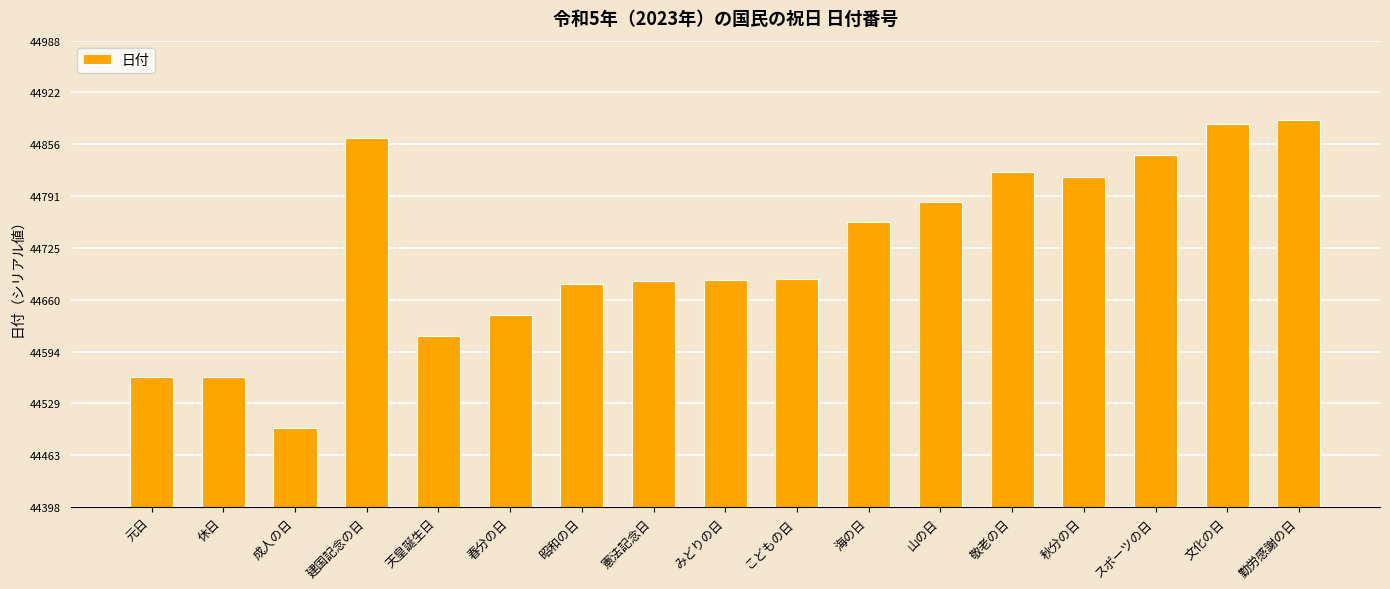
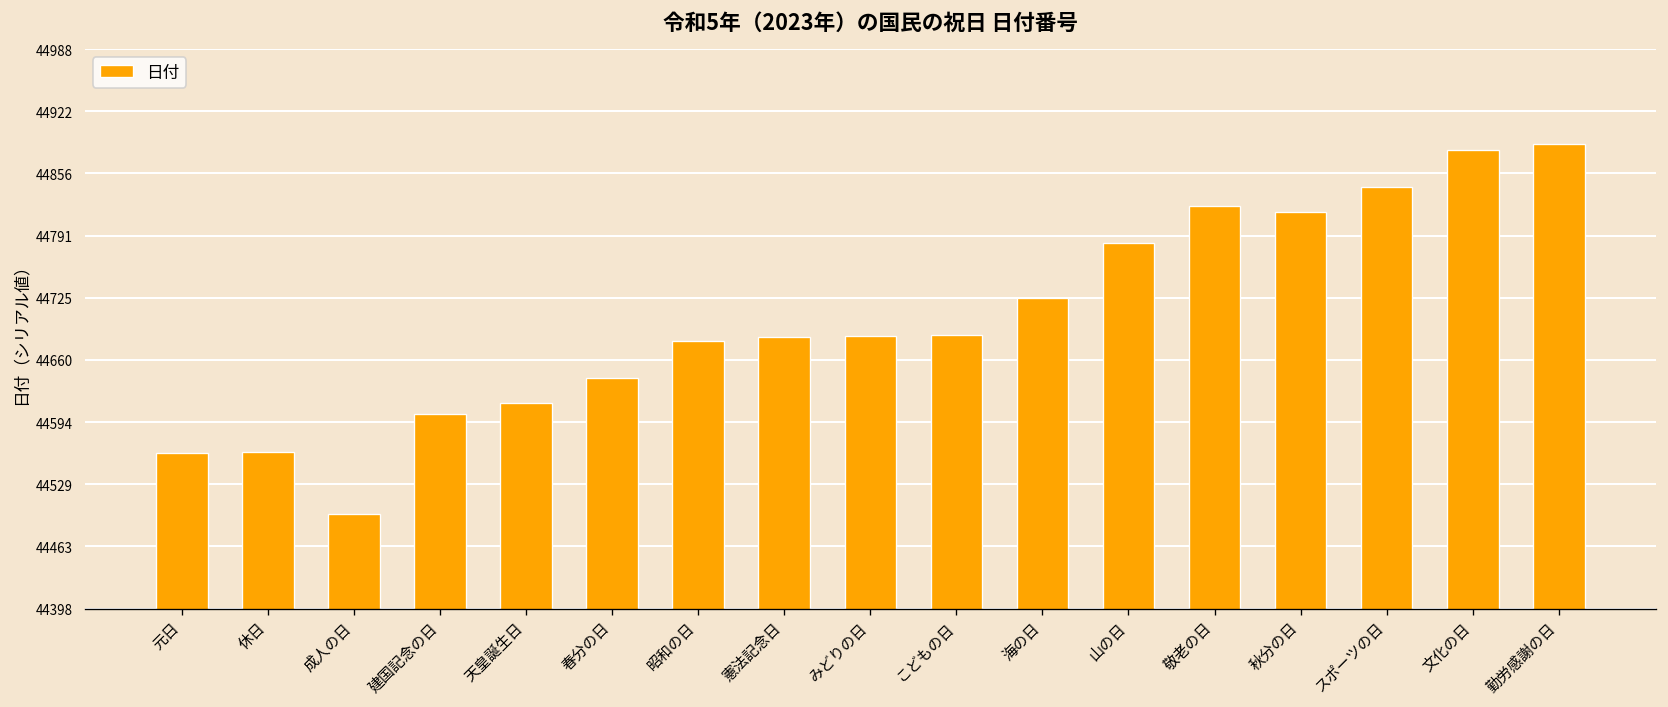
  {
    "元日": 44560,
    "休日": 44560,
    "成人の日": 44500,
-   "建国記念の日": 44870,
+   "建国記念の日": 44600,
    "天皇誕生日": 44620,
    "春分の日": 44640,
    "昭和の日": 44680,
    "憲法記念日": 44680,
    "みどりの日": 44690,
    "こどもの日": 44690,
-   "海の日": 44760,
+   "海の日": 44730,
    "山の日": 44780,
    "敬老の日": 44820,
    "秋分の日": 44820,
    "スポーツの日": 44840,
    "文化の日": 44880,
    "勤労感謝の日": 44890
  }
